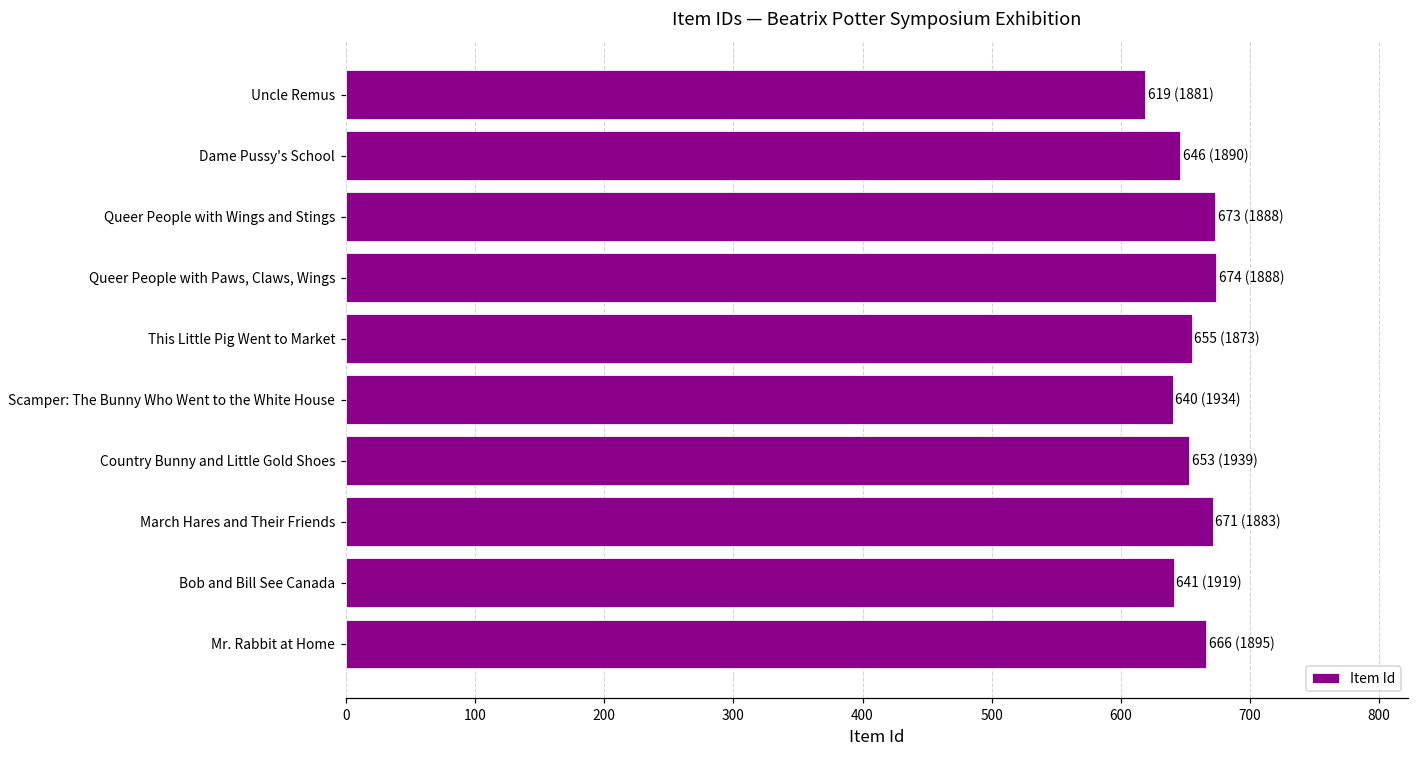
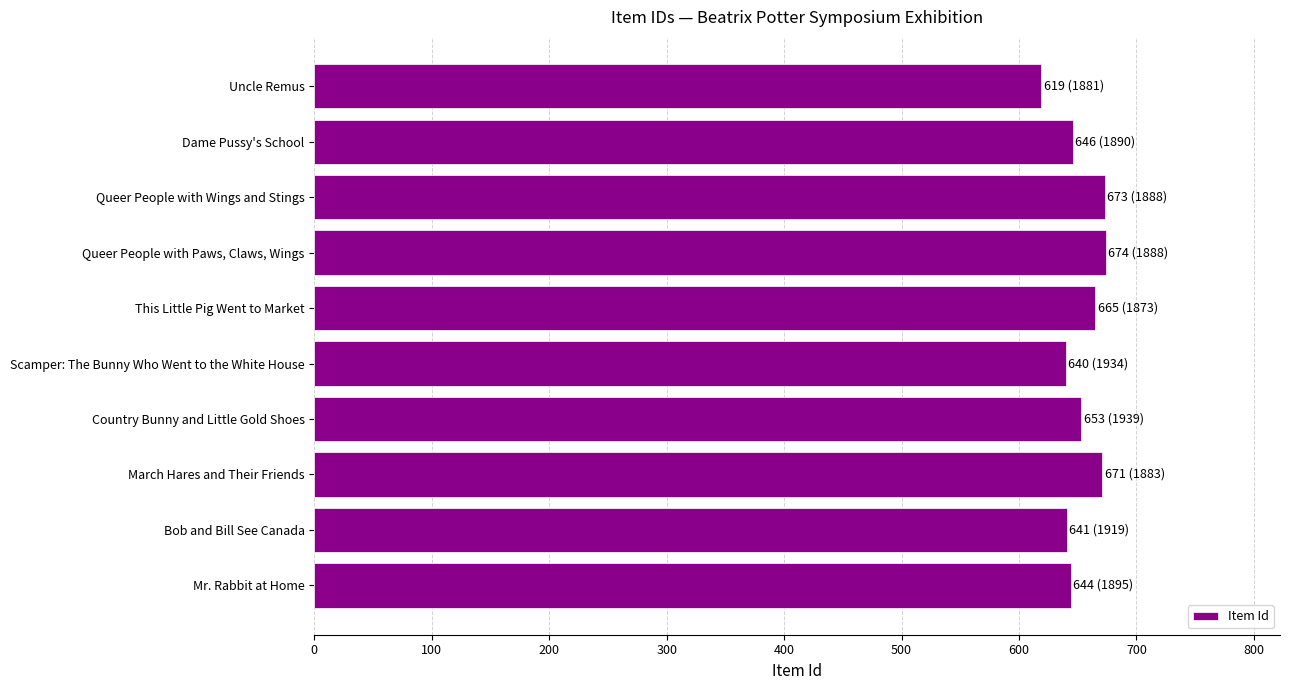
  {
    "Uncle Remus": 619,
    "Dame Pussy's School": 646,
    "Queer People with Wings and Stings": 673,
    "Queer People with Paws, Claws, Wings": 674,
-   "This Little Pig Went to Market": 655,
+   "This Little Pig Went to Market": 665,
    "Scamper: The Bunny Who Went to the White House": 640,
    "Country Bunny and Little Gold Shoes": 653,
    "March Hares and Their Friends": 671,
    "Bob and Bill See Canada": 641,
-   "Mr. Rabbit at Home": 666
+   "Mr. Rabbit at Home": 644
  }
